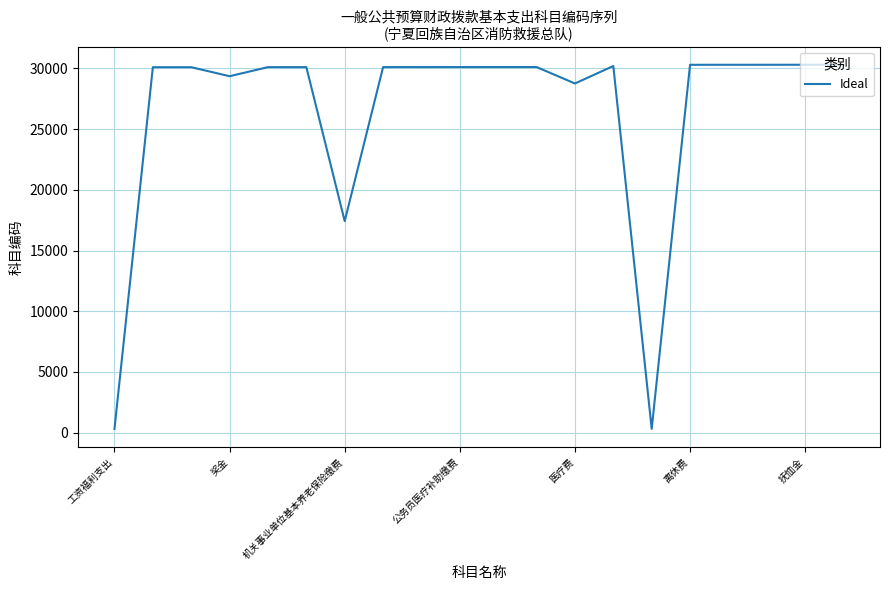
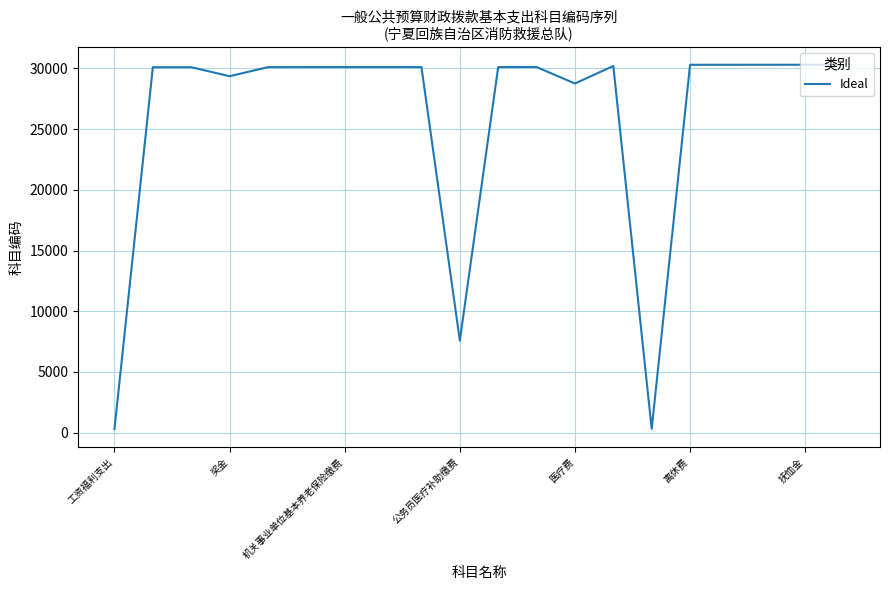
  {
    "工资福利支出": 300,
    "奖金": 29400,
-   "机关事业单位基本养老保险缴费": 17400,
-   "公务员医疗补助缴费": 30100,
+   "机关事业单位基本养老保险缴费": 30100,
+   "公务员医疗补助缴费": 7600,
    "医疗费": 28800,
    "离休费": 30300
  }
